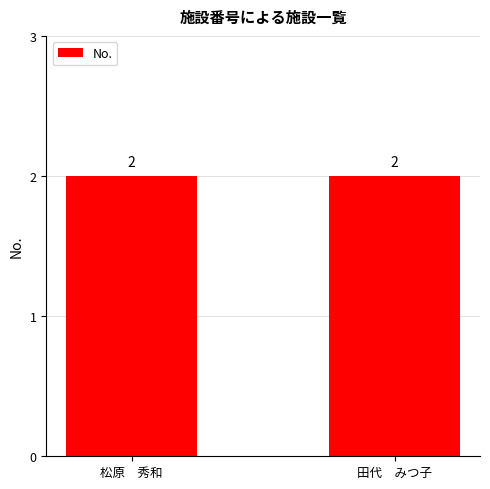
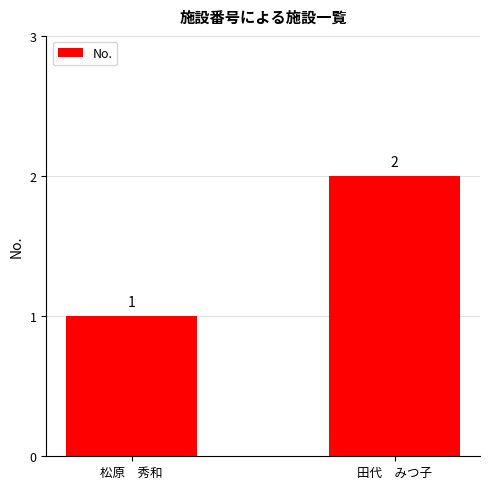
  {
-   "松原 秀和": 2,
+   "松原 秀和": 1,
    "田代 みつ子": 2
  }
